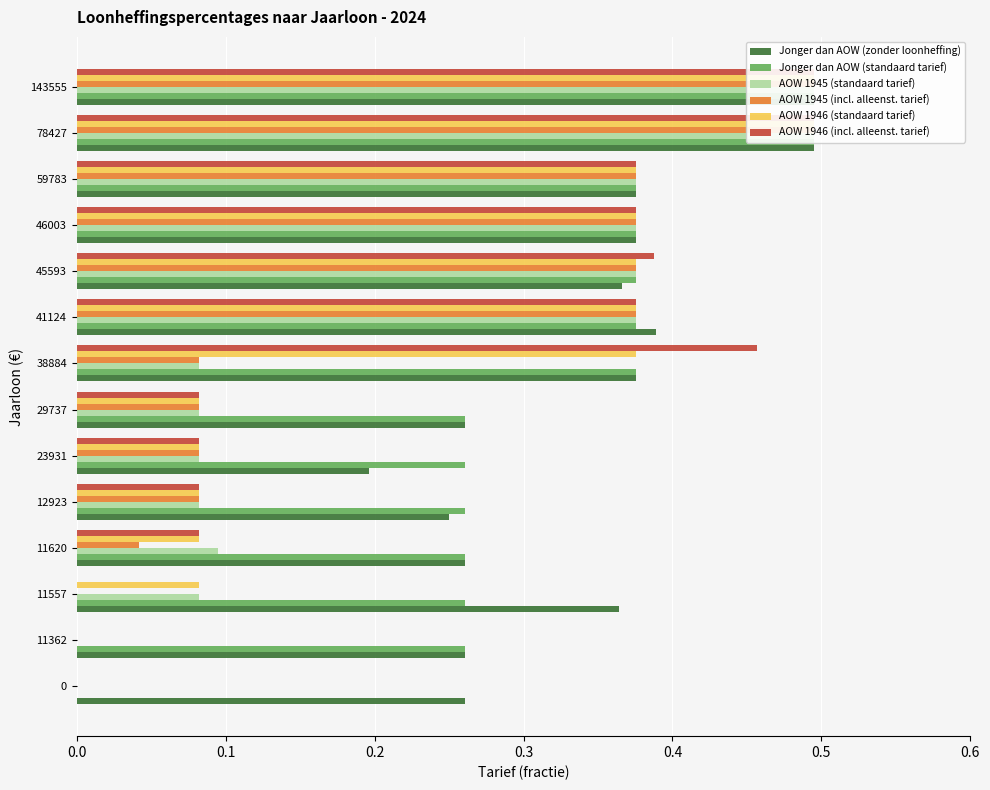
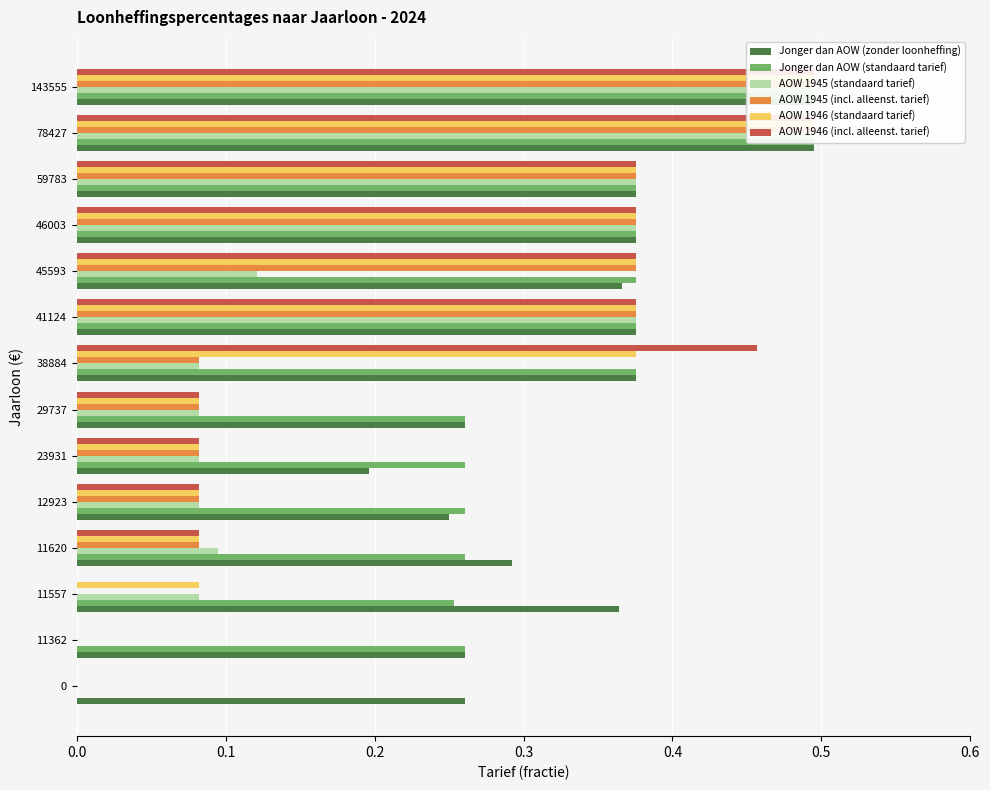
  {
    "Jonger dan AOW (zonder loonheffing)": {
      "78427": 0.495,
      "59783": 0.376,
      "46003": 0.376,
      "45593": 0.366,
-     "41124": 0.389,
+     "41124": 0.376,
      "38884": 0.376,
      "29737": 0.261,
      "23931": 0.196,
      "12923": 0.250,
-     "11620": 0.261,
+     "11620": 0.292,
      "11557": 0.364,
      "11362": 0.261,
      "0": 0.261
    },
    "Jonger dan AOW (standaard tarief)": {
      "59783": 0.376,
      "46003": 0.376,
      "45593": 0.376,
      "41124": 0.376,
      "38884": 0.376,
      "29737": 0.261,
      "23931": 0.261,
      "12923": 0.261,
      "11620": 0.261,
-     "11557": 0.261,
+     "11557": 0.253,
      "11362": 0.261,
      "0": 0.000
    },
    "AOW 1945 (standaard tarief)": {
      "59783": 0.376,
      "46003": 0.376,
-     "45593": 0.376,
+     "45593": 0.121,
      "41124": 0.376,
      "38884": 0.082,
      "29737": 0.082,
      "23931": 0.082,
      "12923": 0.082,
      "11620": 0.095,
      "11557": 0.082,
      "11362": 0.000,
      "0": 0.000
    },
    "AOW 1945 (incl. alleenst. tarief)": {
      "59783": 0.376,
      "46003": 0.376,
      "45593": 0.376,
      "41124": 0.376,
      "38884": 0.082,
      "29737": 0.082,
      "23931": 0.082,
      "12923": 0.082,
-     "11620": 0.042,
+     "11620": 0.082,
      "11557": 0.000,
      "11362": 0.000,
      "0": 0.000
    },
    "AOW 1946 (standaard tarief)": {
      "59783": 0.376,
      "46003": 0.376,
      "45593": 0.376,
      "41124": 0.376,
      "38884": 0.376,
      "29737": 0.082,
      "23931": 0.082,
      "12923": 0.082,
      "11620": 0.082,
      "11557": 0.082,
      "11362": 0.000,
      "0": 0.000
    },
    "AOW 1946 (incl. alleenst. tarief)": {
      "59783": 0.376,
      "46003": 0.376,
-     "45593": 0.388,
+     "45593": 0.376,
      "41124": 0.376,
      "38884": 0.457,
      "29737": 0.082,
      "23931": 0.082,
      "12923": 0.082,
      "11620": 0.082,
      "11557": 0.000,
      "11362": 0.000,
      "0": 0.000
    }
  }
